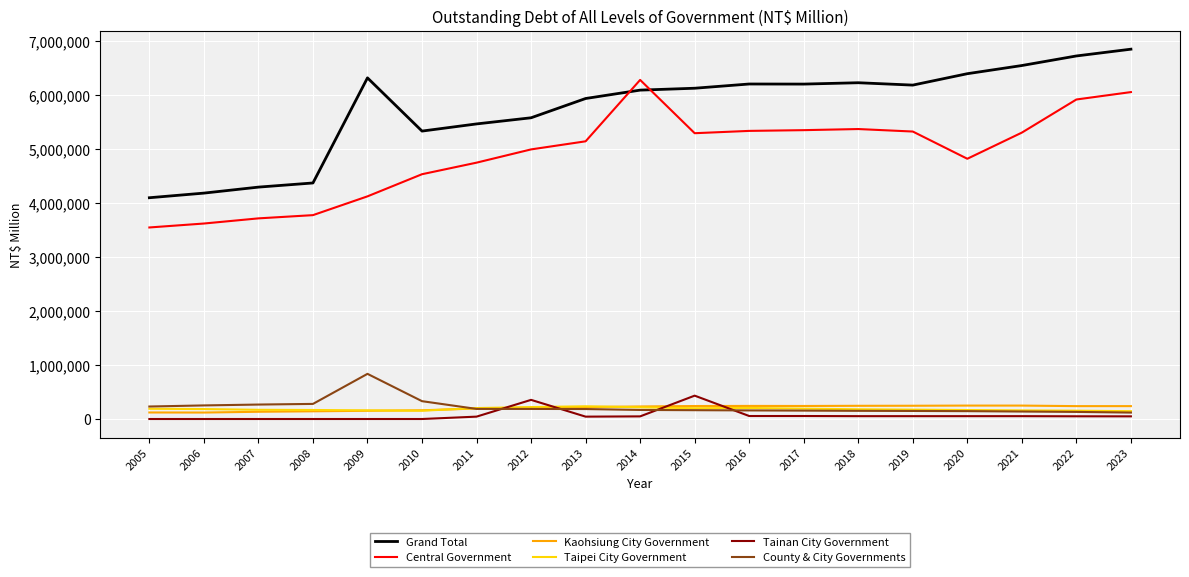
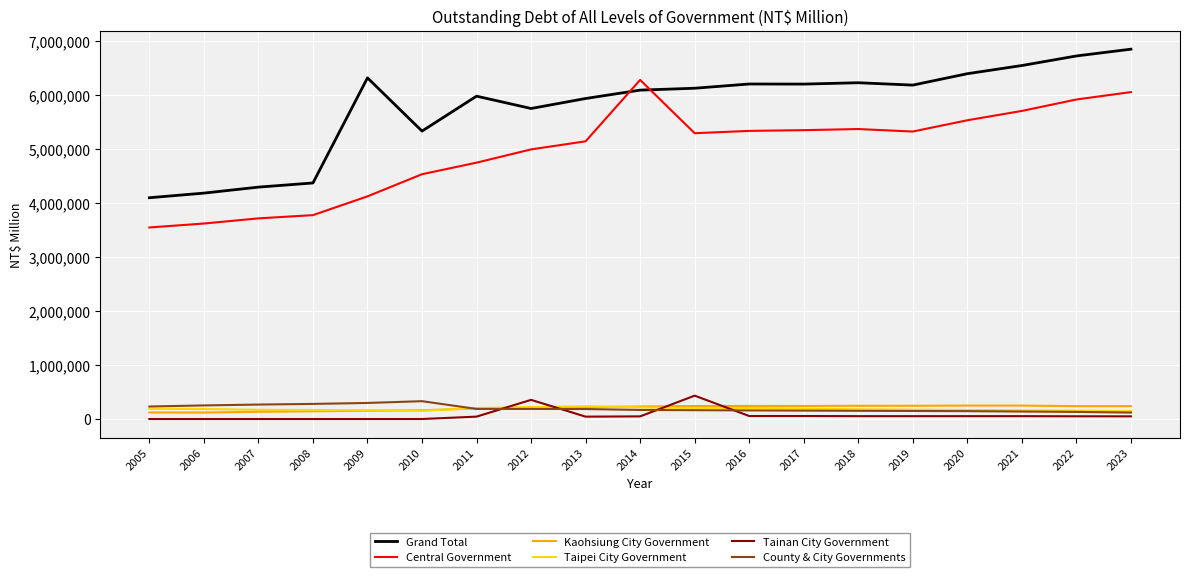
  {
    "Grand Total": {
      "2005": "4,100,000",
      "2006": "4,200,000",
      "2007": "4,300,000",
      "2008": "4,400,000",
      "2009": "6,300,000",
      "2010": "5,300,000",
-     "2011": "5,500,000",
-     "2012": "5,600,000",
+     "2011": "6,000,000",
+     "2012": "5,800,000",
      "2013": "5,900,000",
      "2014": "6,100,000",
      "2015": "6,100,000",
      "2016": "6,200,000",
      "2017": "6,200,000",
      "2018": "6,200,000",
      "2019": "6,200,000",
      "2020": "6,400,000",
      "2021": "6,600,000",
      "2022": "6,700,000",
      "2023": "6,900,000"
    },
    "Central Government": {
      "2005": "3,500,000",
      "2006": "3,600,000",
      "2007": "3,700,000",
      "2008": "3,800,000",
      "2009": "4,100,000",
      "2010": "4,500,000",
      "2011": "4,800,000",
      "2012": "5,000,000",
      "2013": "5,100,000",
      "2014": "6,300,000",
      "2015": "5,300,000",
      "2016": "5,300,000",
      "2017": "5,400,000",
      "2018": "5,400,000",
      "2019": "5,300,000",
-     "2020": "4,800,000",
-     "2021": "5,300,000",
+     "2020": "5,500,000",
+     "2021": "5,700,000",
      "2022": "5,900,000",
      "2023": "6,100,000"
    },
    "Tainan City Government": {
      "2005": "0",
      "2006": "0",
      "2007": "0",
      "2008": "0",
      "2009": "0",
      "2010": "0",
      "2011": "0",
      "2012": "400,000",
      "2013": "0",
      "2014": "0",
      "2015": "400,000",
      "2016": "100,000",
      "2017": "100,000",
      "2018": "100,000",
      "2019": "100,000",
      "2020": "100,000",
      "2021": "100,000",
      "2022": "100,000",
      "2023": "0"
    },
    "County & City Governments": {
      "2006": "300,000",
      "2007": "300,000",
      "2008": "300,000",
-     "2009": "800,000",
+     "2009": "300,000",
      "2010": "300,000",
      "2014": "200,000"
    }
  }
